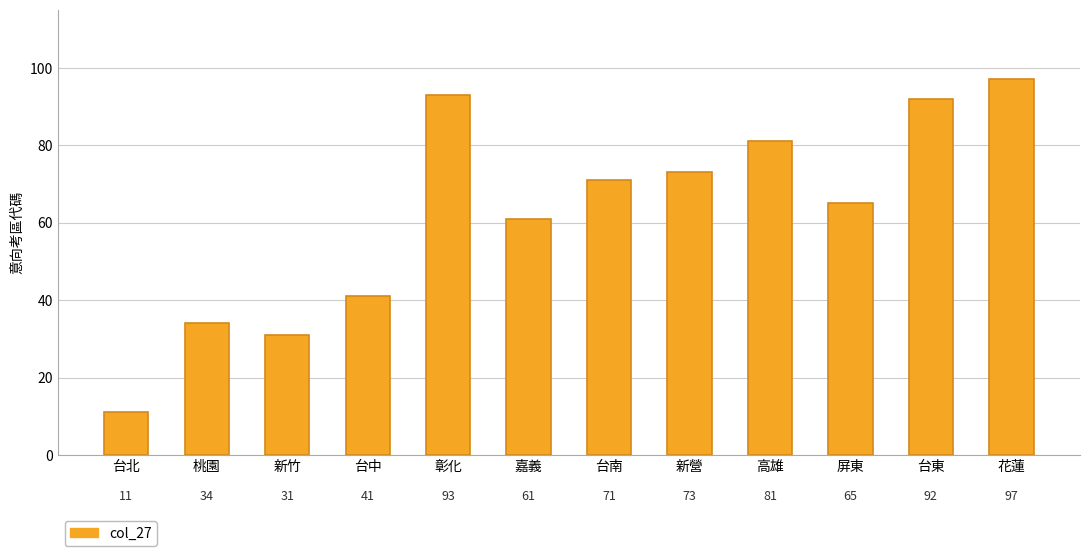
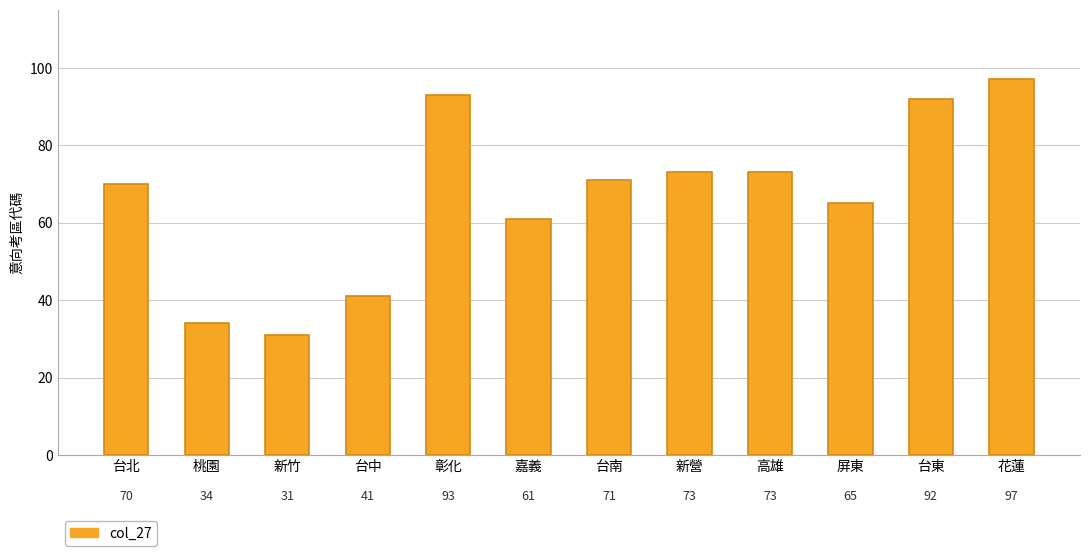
  {
-   "台北": 11,
-   "高雄": 81
+   "台北": 70,
+   "高雄": 73
  }
